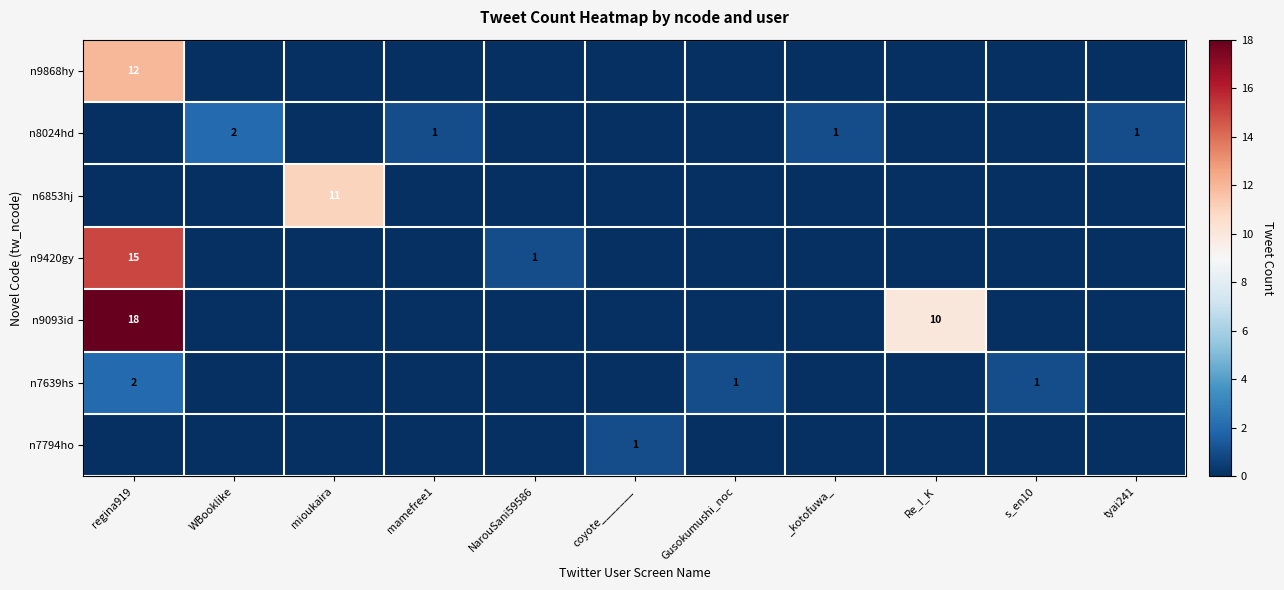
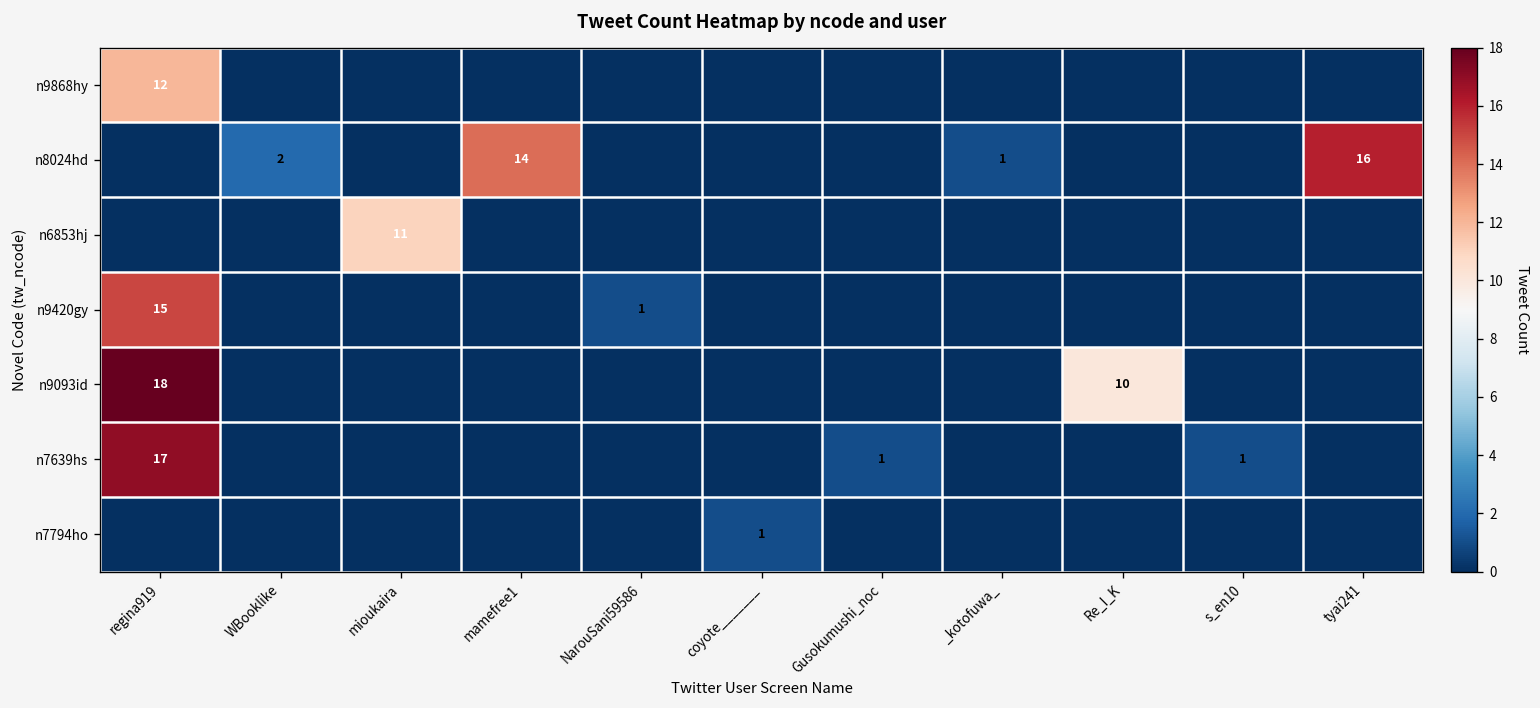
  {
    "n9868hy": {
      "regina919": 12
    },
    "n8024hd": {
      "WBooklike": 2,
-     "mamefree1": 1,
+     "mamefree1": 14,
      "_kotofuwa_": 1,
-     "tyai241": 1
+     "tyai241": 16
    },
    "n6853hj": {
      "mioukaira": 11
    },
    "n9420gy": {
      "regina919": 15,
      "NarouSani59586": 1
    },
    "n9093id": {
      "regina919": 18,
      "Re_I_K": 10
    },
    "n7639hs": {
-     "regina919": 2,
+     "regina919": 17,
      "Gusokumushi_noc": 1,
      "s_en10": 1
    },
    "n7794ho": {
      "coyote_______": 1
    }
  }
